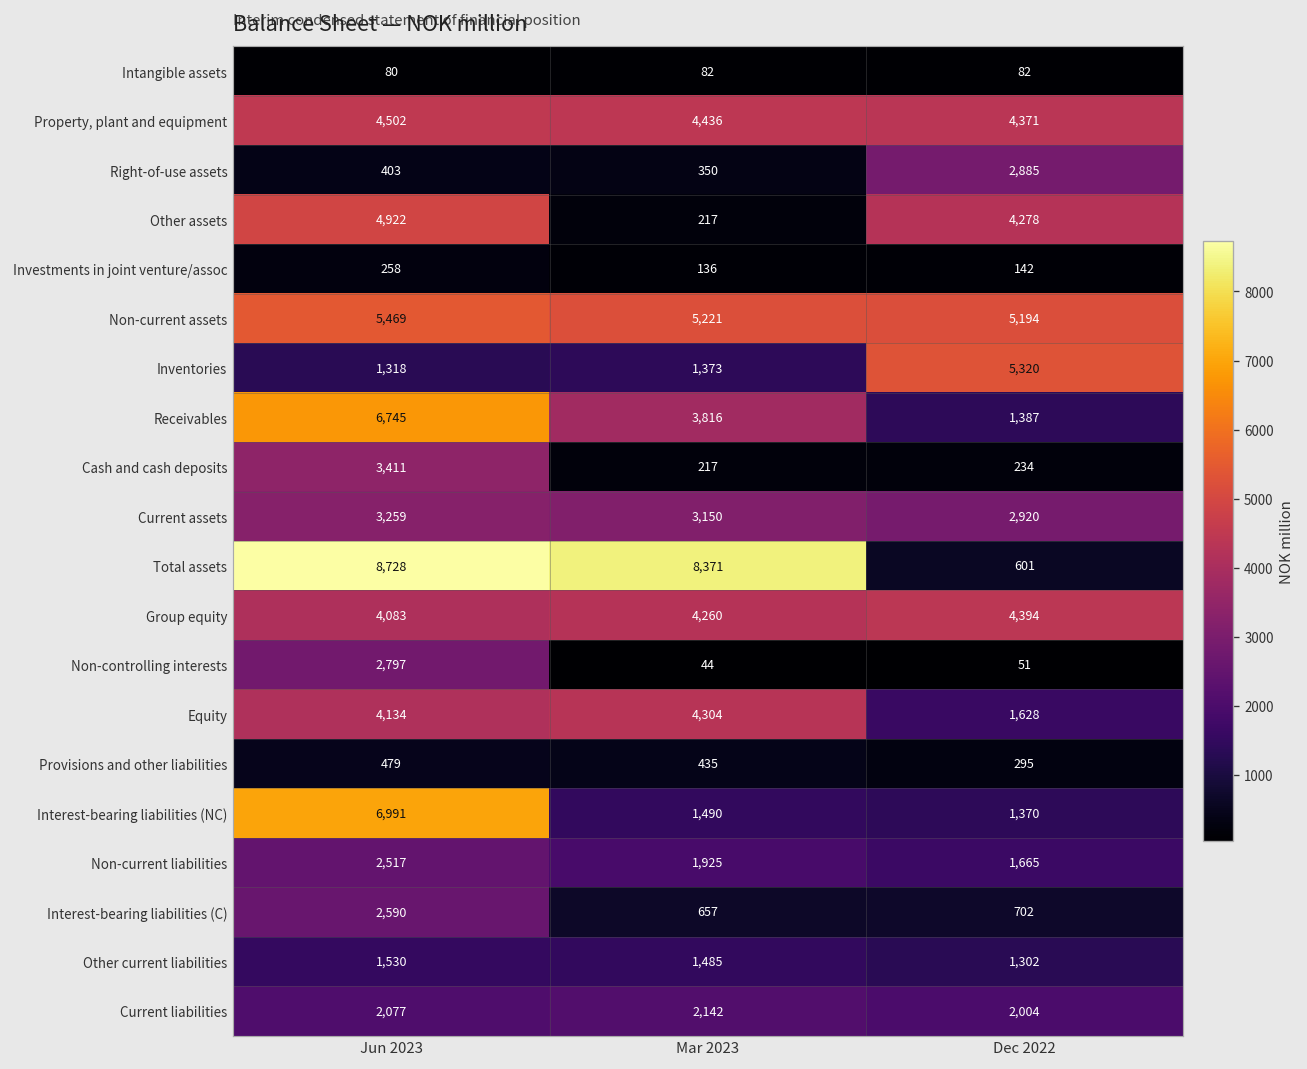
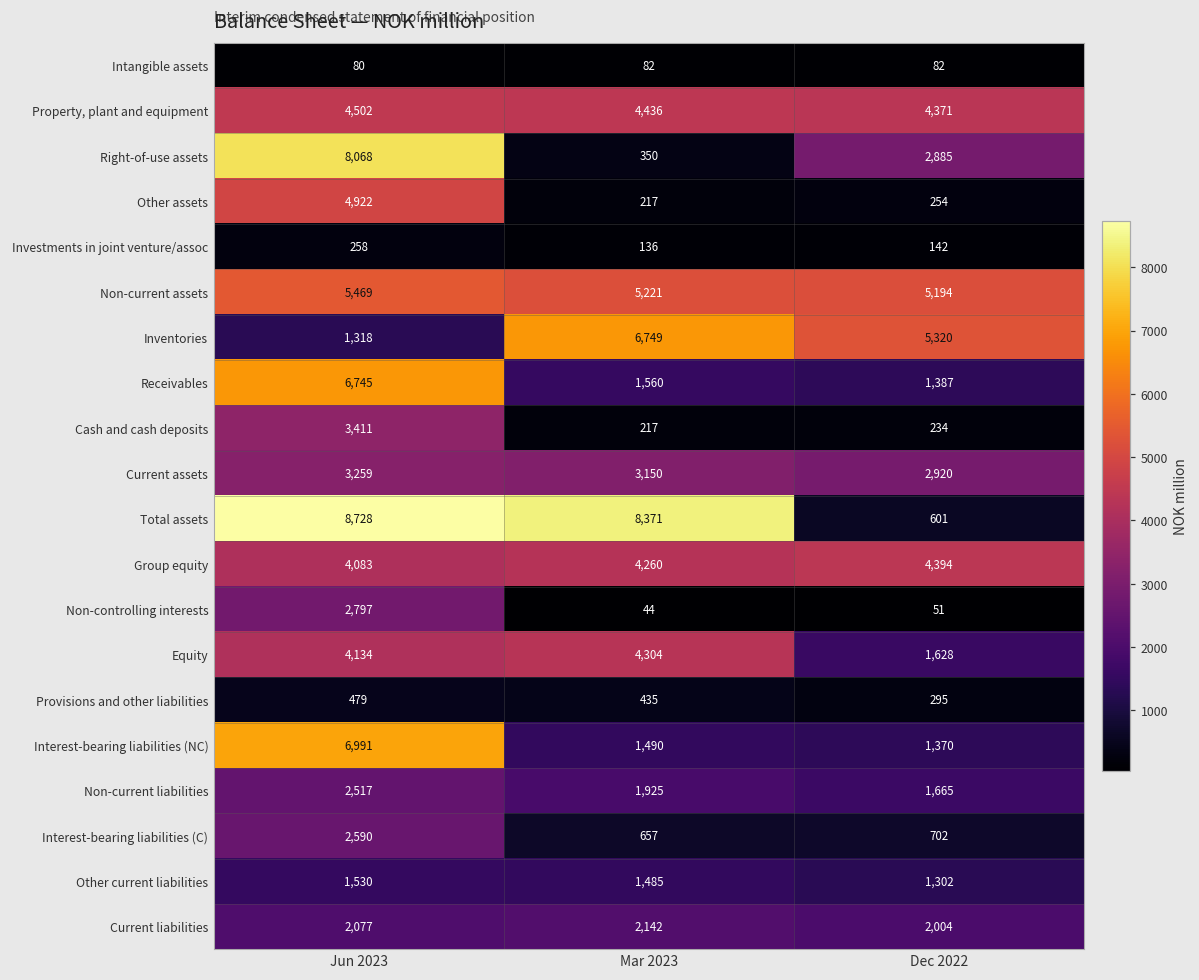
  {
    "Intangible assets": {
      "Jun 2023": "80",
      "Mar 2023": "82",
      "Dec 2022": "82"
    },
    "Property, plant and equipment": {
      "Jun 2023": "4,502",
      "Mar 2023": "4,436",
      "Dec 2022": "4,371"
    },
    "Right-of-use assets": {
-     "Jun 2023": "403",
+     "Jun 2023": "8,068",
      "Mar 2023": "350",
      "Dec 2022": "2,885"
    },
    "Other assets": {
      "Jun 2023": "4,922",
      "Mar 2023": "217",
-     "Dec 2022": "4,278"
+     "Dec 2022": "254"
    },
    "Investments in joint venture/assoc": {
      "Jun 2023": "258",
      "Mar 2023": "136",
      "Dec 2022": "142"
    },
    "Non-current assets": {
      "Jun 2023": "5,469",
      "Mar 2023": "5,221",
      "Dec 2022": "5,194"
    },
    "Inventories": {
      "Jun 2023": "1,318",
-     "Mar 2023": "1,373",
+     "Mar 2023": "6,749",
      "Dec 2022": "5,320"
    },
    "Receivables": {
      "Jun 2023": "6,745",
-     "Mar 2023": "3,816",
+     "Mar 2023": "1,560",
      "Dec 2022": "1,387"
    },
    "Cash and cash deposits": {
      "Jun 2023": "3,411",
      "Mar 2023": "217",
      "Dec 2022": "234"
    },
    "Current assets": {
      "Jun 2023": "3,259",
      "Mar 2023": "3,150",
      "Dec 2022": "2,920"
    },
    "Total assets": {
      "Jun 2023": "8,728",
      "Mar 2023": "8,371",
      "Dec 2022": "601"
    },
    "Group equity": {
      "Jun 2023": "4,083",
      "Mar 2023": "4,260",
      "Dec 2022": "4,394"
    },
    "Non-controlling interests": {
      "Jun 2023": "2,797",
      "Mar 2023": "44",
      "Dec 2022": "51"
    },
    "Equity": {
      "Jun 2023": "4,134",
      "Mar 2023": "4,304",
      "Dec 2022": "1,628"
    },
    "Provisions and other liabilities": {
      "Jun 2023": "479",
      "Mar 2023": "435",
      "Dec 2022": "295"
    },
    "Interest-bearing liabilities (NC)": {
      "Jun 2023": "6,991",
      "Mar 2023": "1,490",
      "Dec 2022": "1,370"
    },
    "Non-current liabilities": {
      "Jun 2023": "2,517",
      "Mar 2023": "1,925",
      "Dec 2022": "1,665"
    },
    "Interest-bearing liabilities (C)": {
      "Jun 2023": "2,590",
      "Mar 2023": "657",
      "Dec 2022": "702"
    },
    "Other current liabilities": {
      "Jun 2023": "1,530",
      "Mar 2023": "1,485",
      "Dec 2022": "1,302"
    },
    "Current liabilities": {
      "Jun 2023": "2,077",
      "Mar 2023": "2,142",
      "Dec 2022": "2,004"
    }
  }
